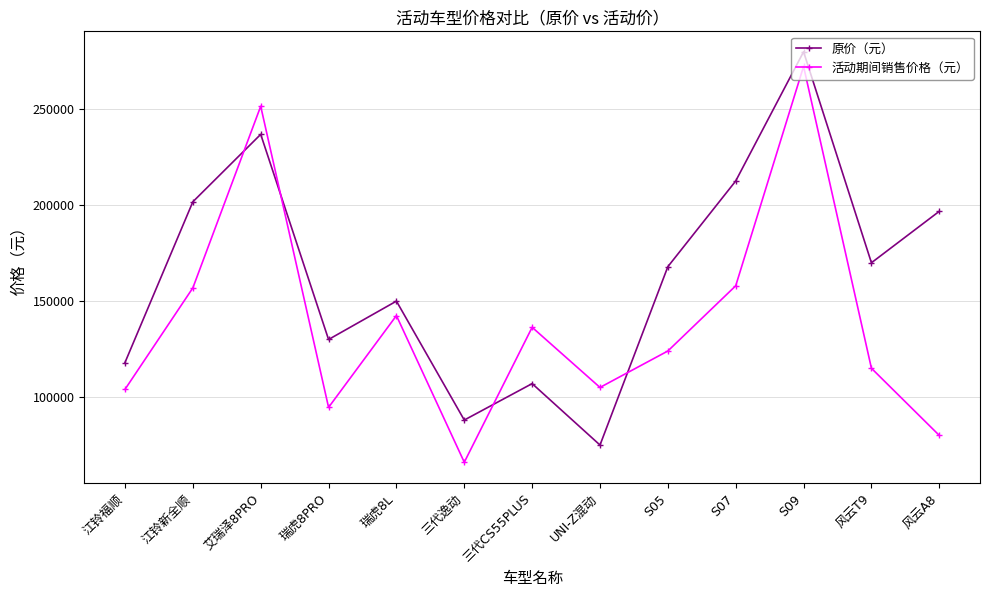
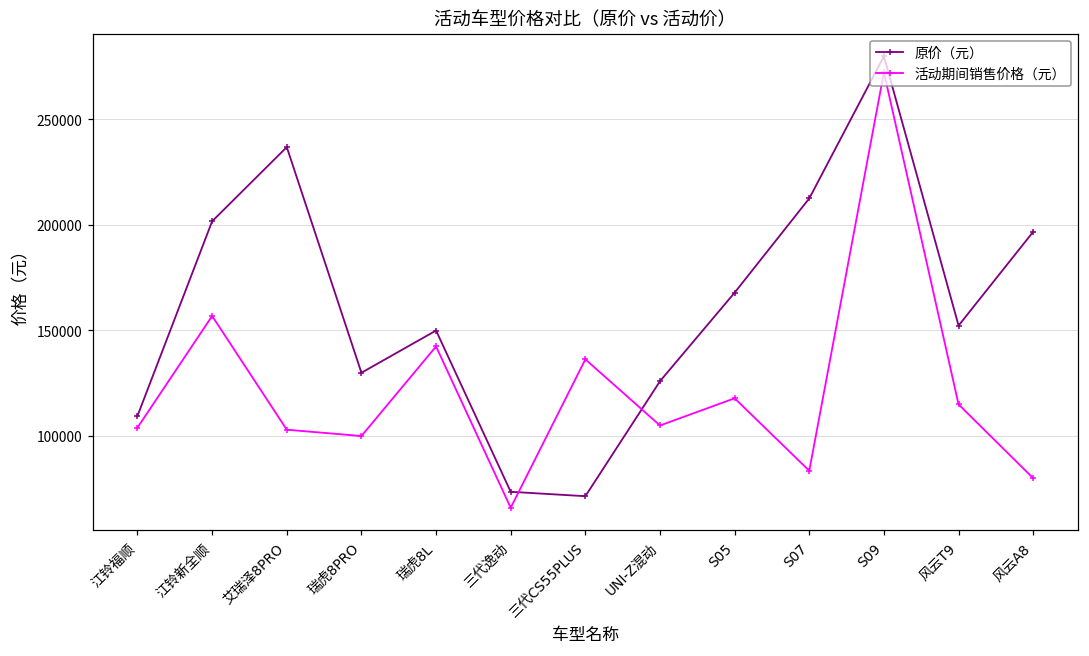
  {
    "原价（元）": {
-     "江铃福顺": 118000,
+     "江铃福顺": 109000,
      "江铃新全顺": 202000,
      "艾瑞泽8PRO": 237000,
      "瑞虎8PRO": 130000,
      "瑞虎8L": 150000,
-     "三代逸动": 88000,
-     "三代CS55PLUS": 107000,
-     "UNI-Z混动": 75000,
+     "三代逸动": 73000,
+     "三代CS55PLUS": 71000,
+     "UNI-Z混动": 126000,
      "S05": 168000,
      "S07": 213000,
-     "风云T9": 170000,
+     "风云T9": 152000,
      "风云A8": 197000
    },
    "活动期间销售价格（元）": {
      "江铃福顺": 104000,
      "江铃新全顺": 157000,
-     "艾瑞泽8PRO": 252000,
-     "瑞虎8PRO": 95000,
+     "艾瑞泽8PRO": 103000,
+     "瑞虎8PRO": 100000,
      "瑞虎8L": 142000,
      "三代逸动": 66000,
      "三代CS55PLUS": 136000,
      "UNI-Z混动": 105000,
-     "S05": 124000,
-     "S07": 158000,
+     "S05": 118000,
+     "S07": 83000,
      "风云T9": 115000,
      "风云A8": 80000
    }
  }
